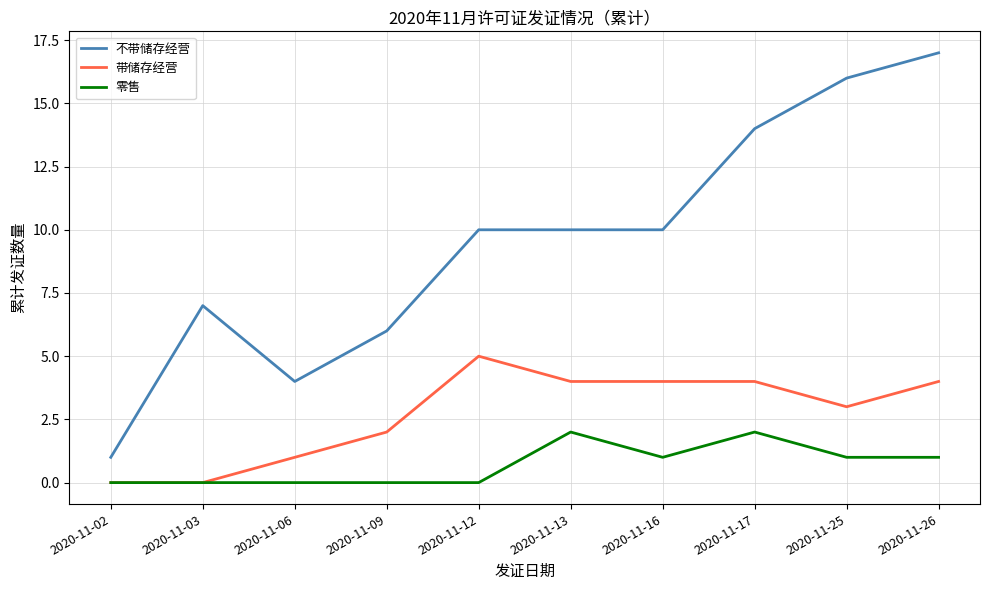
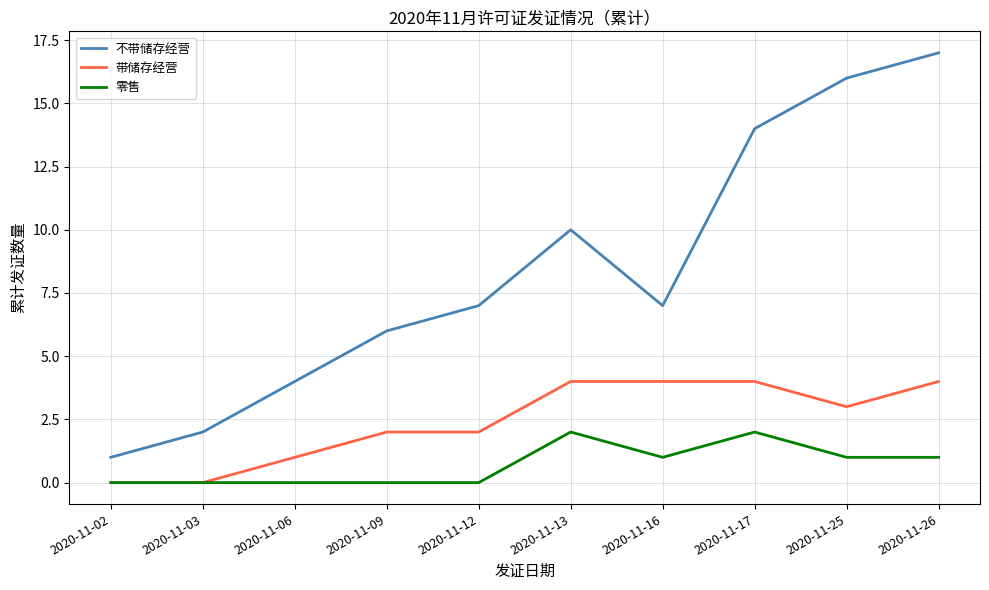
  {
    "不带储存经营": {
      "2020-11-02": 1,
-     "2020-11-03": 7,
+     "2020-11-03": 2,
      "2020-11-06": 4,
      "2020-11-09": 6,
-     "2020-11-12": 10,
+     "2020-11-12": 7,
      "2020-11-13": 10,
-     "2020-11-16": 10,
+     "2020-11-16": 7,
      "2020-11-17": 14,
      "2020-11-25": 16,
      "2020-11-26": 17
    },
    "带储存经营": {
      "2020-11-06": 1,
      "2020-11-09": 2,
-     "2020-11-12": 5,
+     "2020-11-12": 2,
      "2020-11-13": 4,
      "2020-11-16": 4,
      "2020-11-17": 4,
      "2020-11-25": 3,
      "2020-11-26": 4
    },
    "零售": {
      "2020-11-06": 0,
      "2020-11-09": 0,
      "2020-11-12": 0,
      "2020-11-13": 2,
      "2020-11-16": 1,
      "2020-11-17": 2,
      "2020-11-25": 1,
      "2020-11-26": 1
    }
  }
